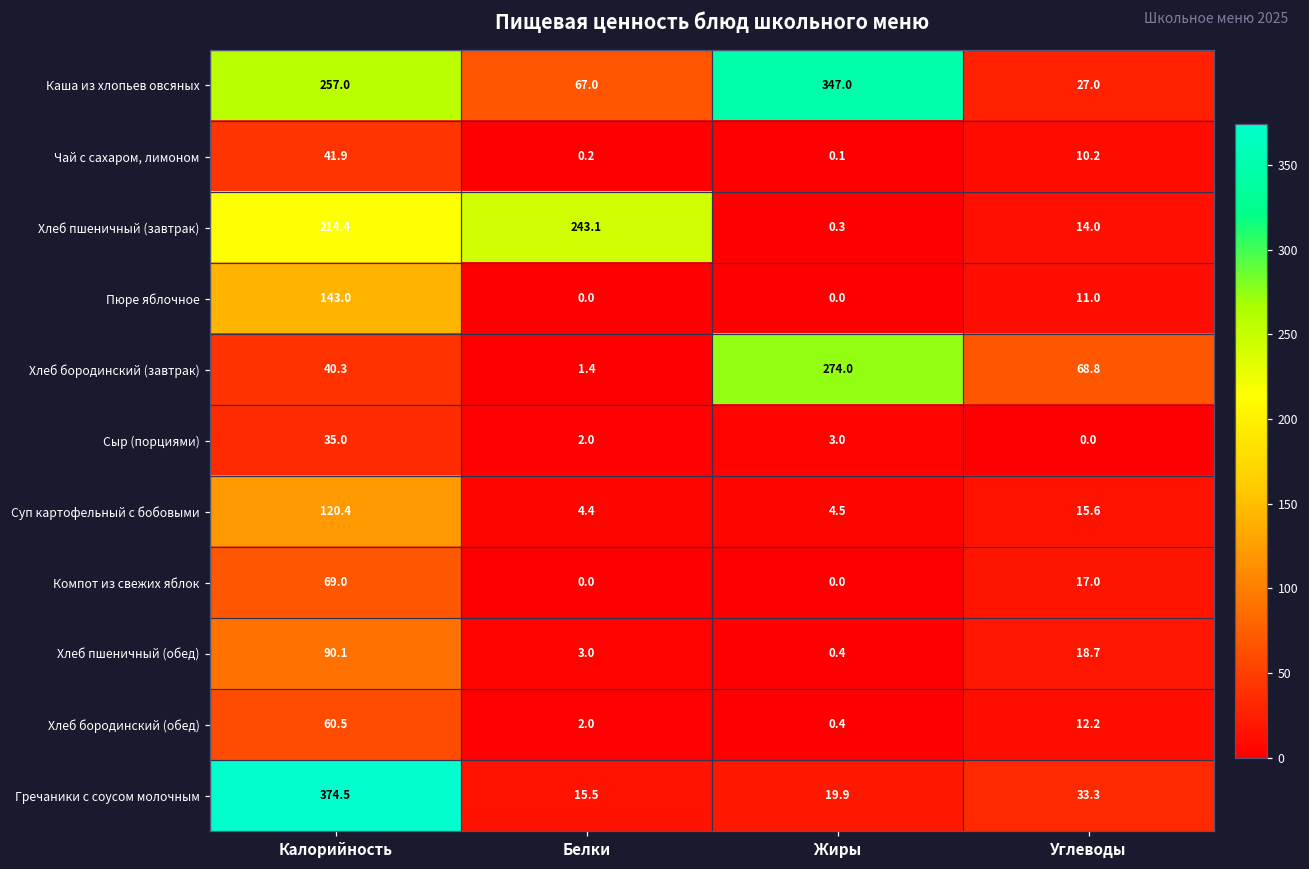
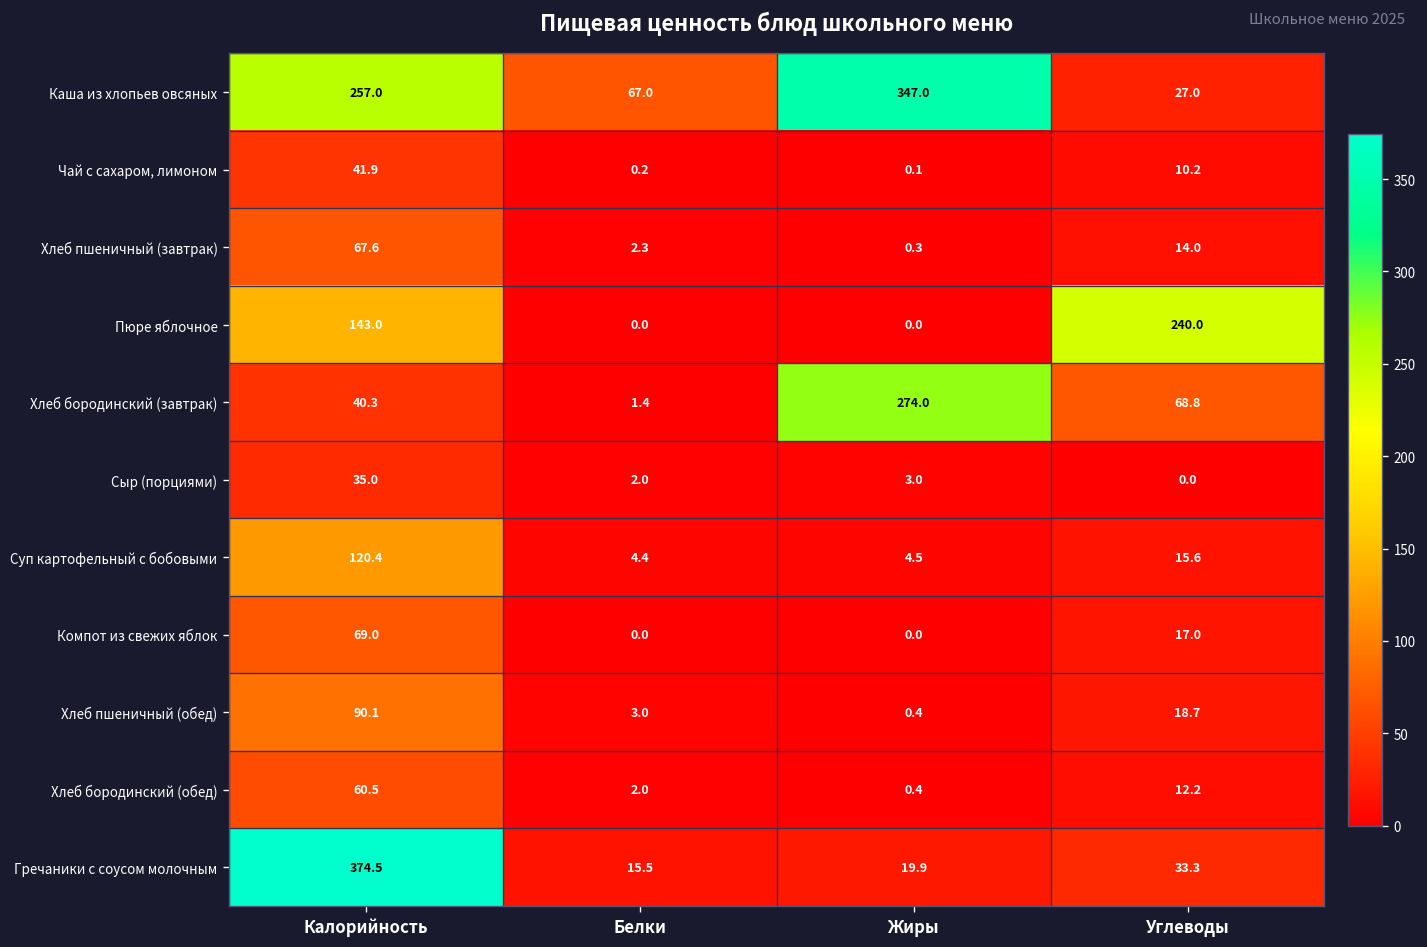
  {
    "Каша из хлопьев овсяных": {
      "Калорийность": 257.0,
      "Белки": 67.0,
      "Жиры": 347.0,
      "Углеводы": 27.0
    },
    "Чай с сахаром, лимоном": {
      "Калорийность": 41.9,
      "Белки": 0.2,
      "Жиры": 0.1,
      "Углеводы": 10.2
    },
    "Хлеб пшеничный (завтрак)": {
-     "Калорийность": 214.4,
-     "Белки": 243.1,
+     "Калорийность": 67.6,
+     "Белки": 2.3,
      "Жиры": 0.3,
      "Углеводы": 14.0
    },
    "Пюре яблочное": {
      "Калорийность": 143.0,
      "Белки": 0.0,
      "Жиры": 0.0,
-     "Углеводы": 11.0
+     "Углеводы": 240.0
    },
    "Хлеб бородинский (завтрак)": {
      "Калорийность": 40.3,
      "Белки": 1.4,
      "Жиры": 274.0,
      "Углеводы": 68.8
    },
    "Сыр (порциями)": {
      "Калорийность": 35.0,
      "Белки": 2.0,
      "Жиры": 3.0,
      "Углеводы": 0.0
    },
    "Суп картофельный с бобовыми": {
      "Калорийность": 120.4,
      "Белки": 4.4,
      "Жиры": 4.5,
      "Углеводы": 15.6
    },
    "Компот из свежих яблок": {
      "Калорийность": 69.0,
      "Белки": 0.0,
      "Жиры": 0.0,
      "Углеводы": 17.0
    },
    "Хлеб пшеничный (обед)": {
      "Калорийность": 90.1,
      "Белки": 3.0,
      "Жиры": 0.4,
      "Углеводы": 18.7
    },
    "Хлеб бородинский (обед)": {
      "Калорийность": 60.5,
      "Белки": 2.0,
      "Жиры": 0.4,
      "Углеводы": 12.2
    },
    "Гречаники с соусом молочным": {
      "Калорийность": 374.5,
      "Белки": 15.5,
      "Жиры": 19.9,
      "Углеводы": 33.3
    }
  }
